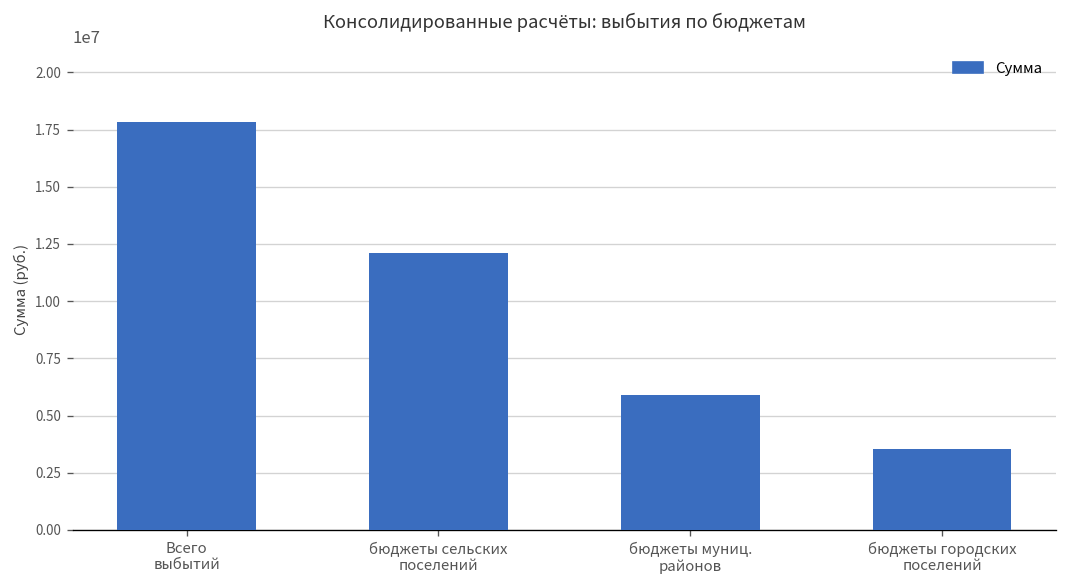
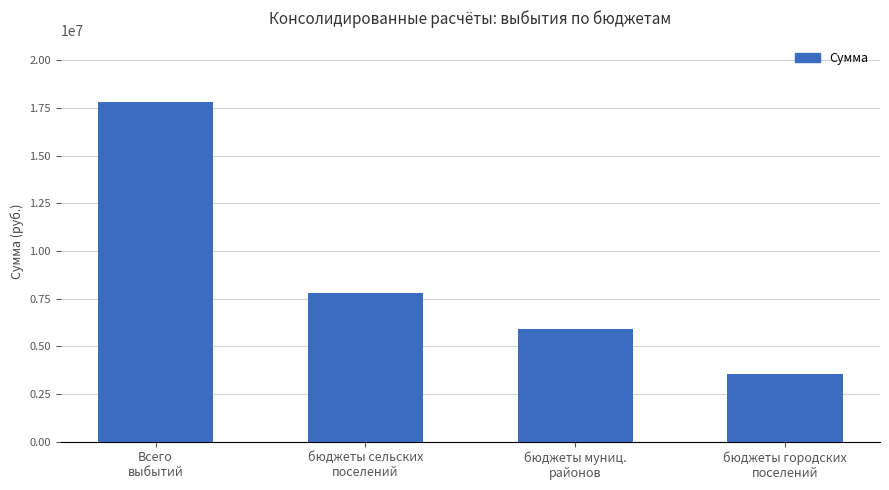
  {
    "Всего выбытий": 17800000,
-   "бюджеты сельских поселений": 12100000,
+   "бюджеты сельских поселений": 7800000,
    "бюджеты муниц. районов": 5900000,
    "бюджеты городских поселений": 3500000
  }
